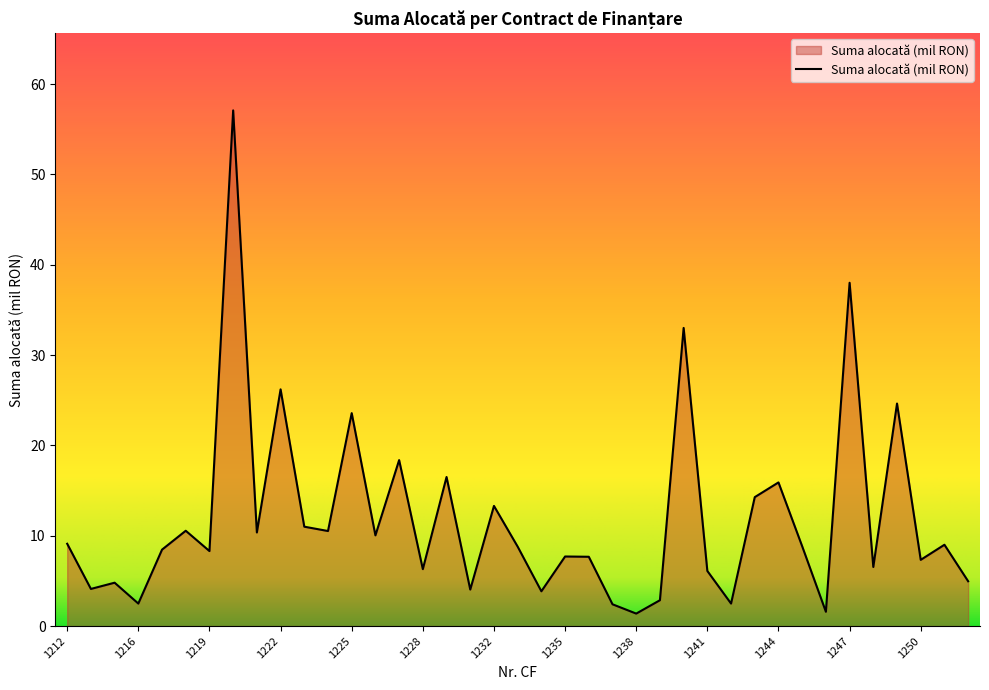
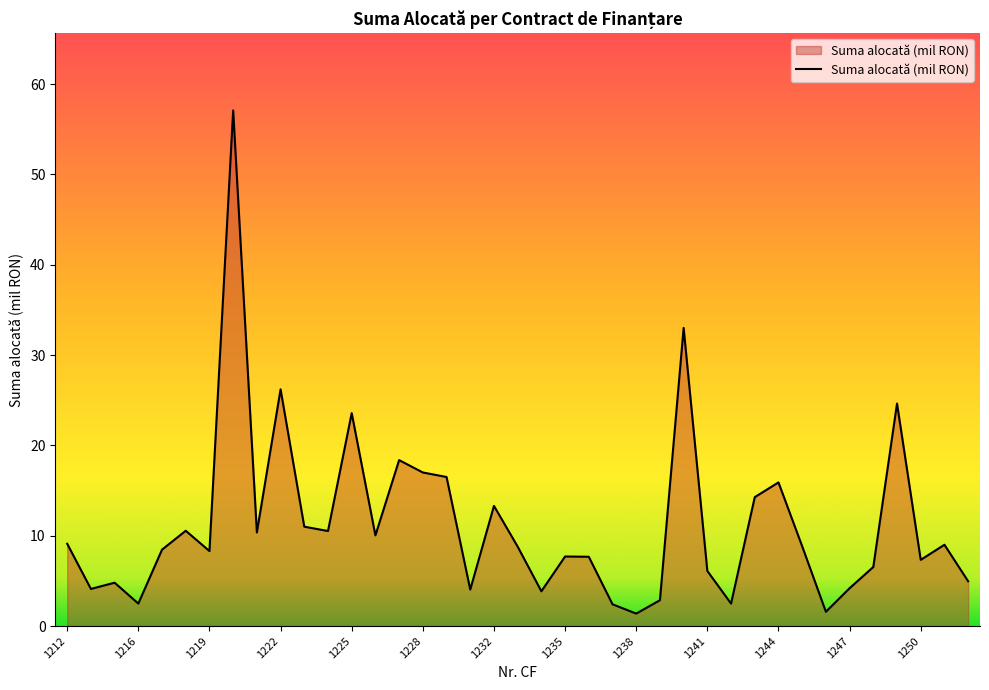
  {
    "1212": 9,
    "1216": 2,
    "1219": 8,
    "1222": 26,
    "1225": 24,
-   "1228": 6,
+   "1228": 17,
    "1232": 13,
    "1235": 8,
    "1238": 1,
    "1241": 6,
    "1244": 16,
-   "1247": 38,
+   "1247": 4,
    "1250": 7
  }
